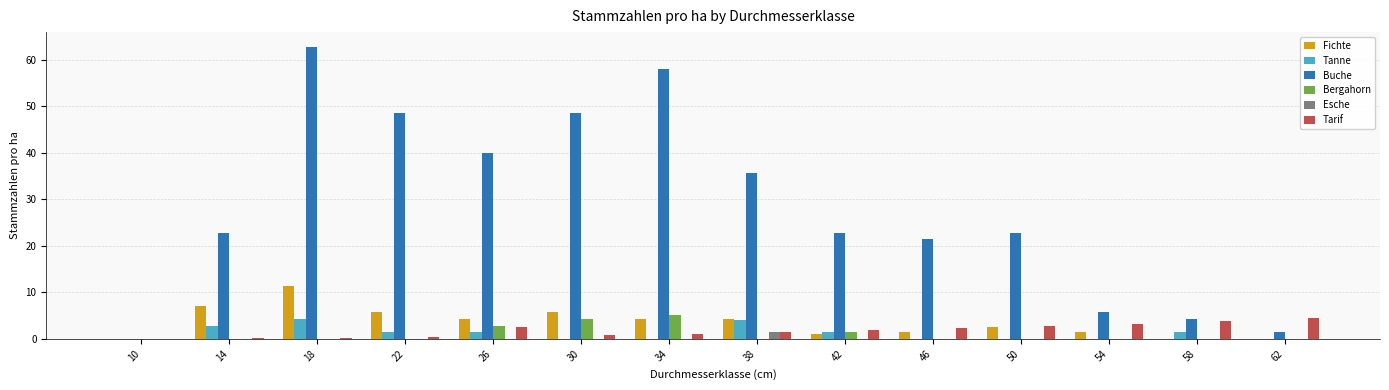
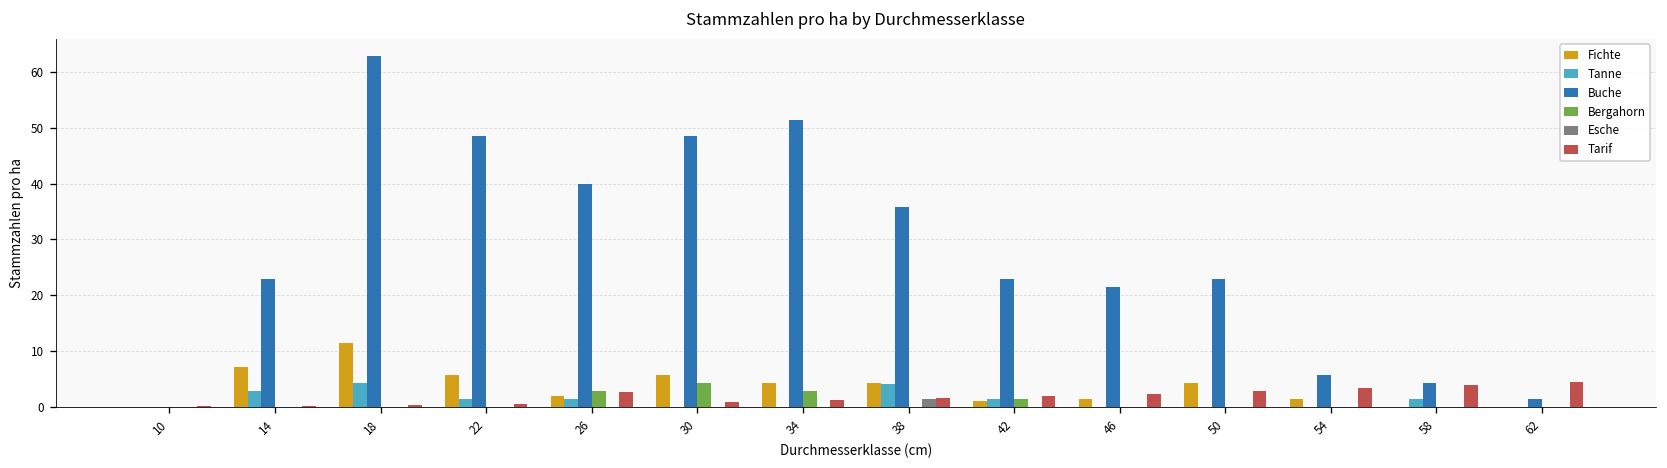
  {
    "Fichte": {
      "10": 0,
      "14": 7,
      "18": 11,
      "22": 6,
-     "26": 4,
+     "26": 2,
      "30": 6,
      "34": 4,
      "38": 4,
      "42": 1,
      "46": 1,
-     "50": 3,
+     "50": 4,
      "54": 1,
      "58": 0,
      "62": 0
    },
    "Tanne": {
      "10": 0,
      "14": 3,
      "18": 4,
      "22": 1,
      "26": 1,
      "30": 0,
      "34": 0,
      "38": 4,
      "42": 1,
      "46": 0,
      "50": 0,
      "54": 0,
      "58": 1,
      "62": 0
    },
    "Buche": {
      "10": 0,
      "14": 23,
      "18": 63,
      "22": 49,
      "26": 40,
      "30": 49,
-     "34": 58,
+     "34": 51,
      "38": 36,
      "42": 23,
      "46": 21,
      "50": 23,
      "54": 6,
      "58": 4,
      "62": 1
    },
    "Bergahorn": {
      "10": 0,
      "14": 0,
      "18": 0,
      "22": 0,
      "26": 3,
      "30": 4,
-     "34": 5,
+     "34": 3,
      "38": 0,
      "42": 1,
      "46": 0,
      "50": 0,
      "54": 0,
      "58": 0,
      "62": 0
    },
    "Esche": {
      "10": 0,
      "14": 0,
      "18": 0,
      "22": 0,
      "26": 0,
      "30": 0,
      "34": 0,
      "38": 1,
      "42": 0,
      "46": 0,
      "50": 0,
      "54": 0,
      "58": 0,
      "62": 0
    },
    "Tarif": {
      "26": 3,
      "30": 1,
      "34": 1,
      "38": 2,
      "42": 2,
      "46": 2,
      "50": 3,
      "54": 3,
      "58": 4,
      "62": 4
    }
  }
